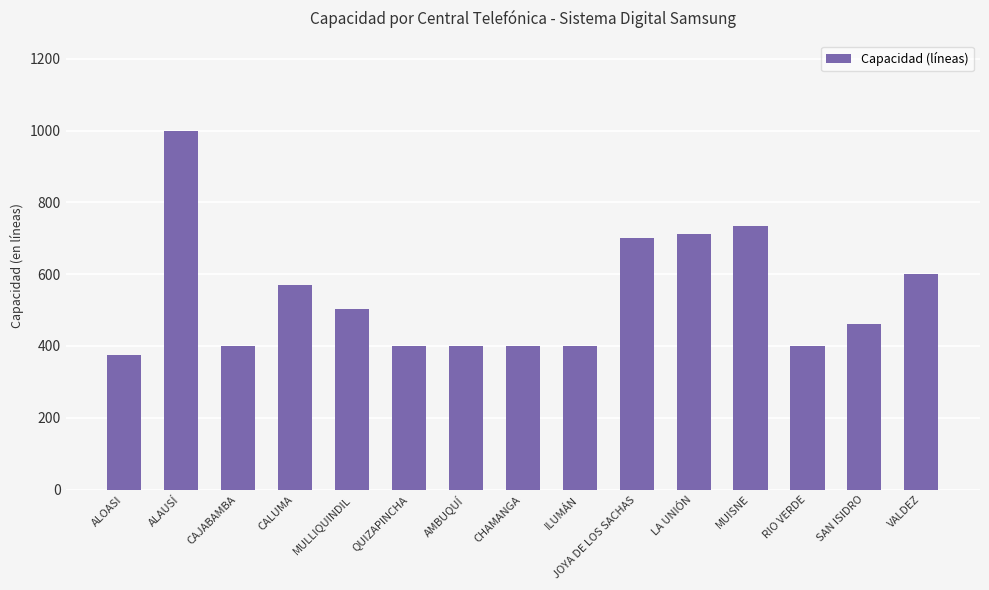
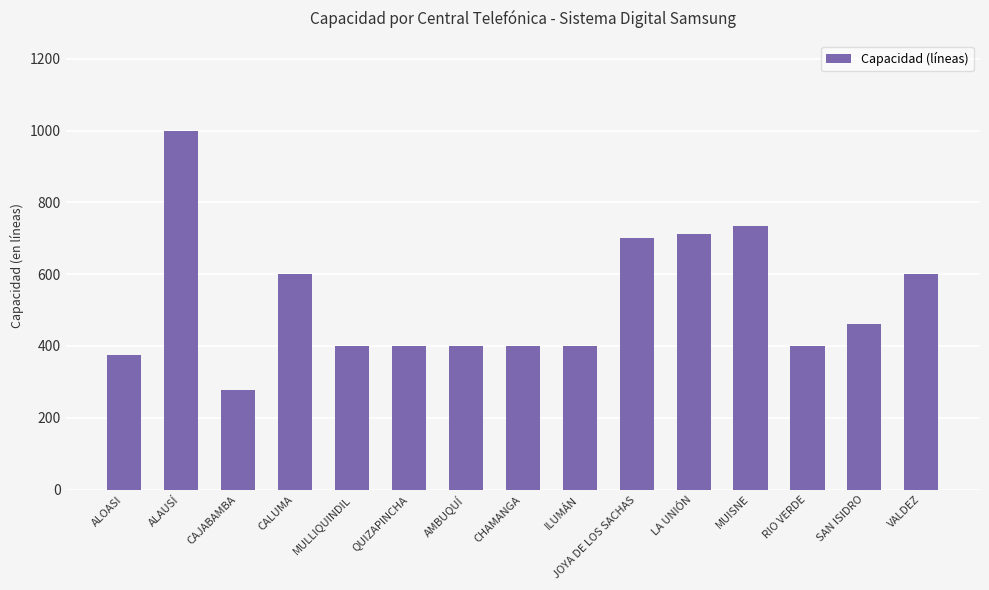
  {
    "ALOASI": 370,
    "ALAUSÍ": 1000,
-   "CAJABAMBA": 400,
-   "CALUMA": 570,
-   "MULLIQUINDIL": 500,
+   "CAJABAMBA": 280,
+   "CALUMA": 600,
+   "MULLIQUINDIL": 400,
    "QUIZAPINCHA": 400,
    "AMBUQUÍ": 400,
    "CHAMANGA": 400,
    "ILUMÁN": 400,
    "JOYA DE LOS SACHAS": 700,
    "LA UNIÓN": 710,
    "MUISNE": 740,
    "RIO VERDE": 400,
    "SAN ISIDRO": 460,
    "VALDEZ": 600
  }
